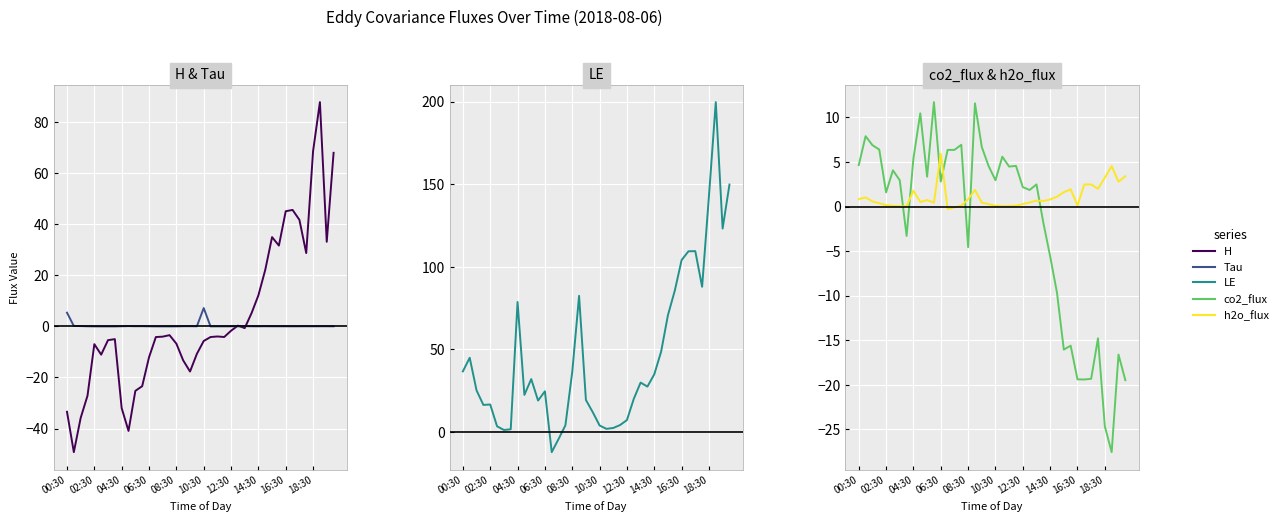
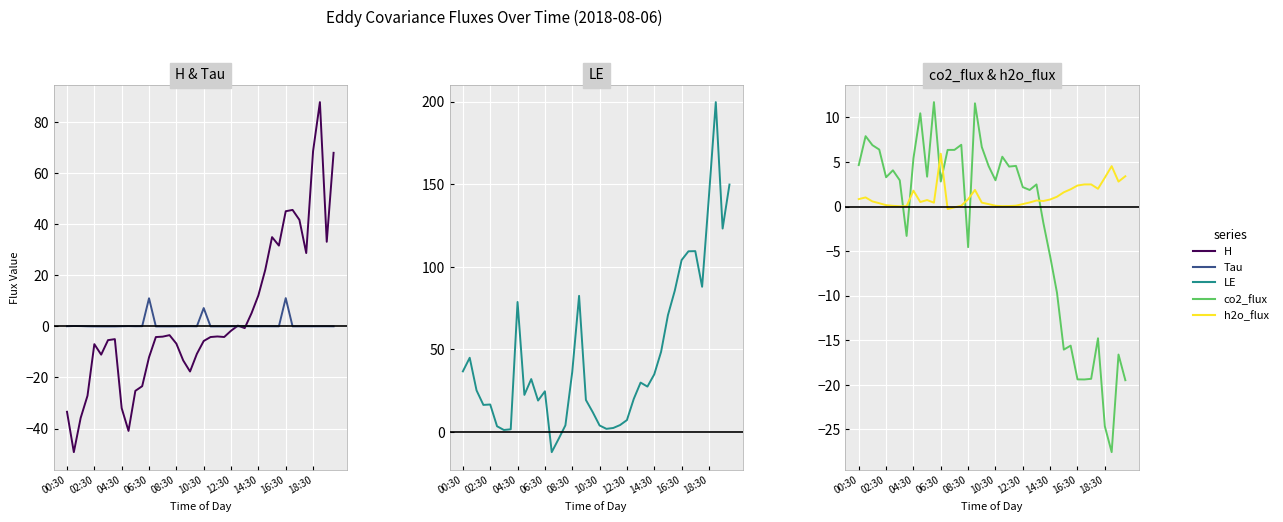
  {
    "H & Tau": {
      "H": {
        "00:30": -33,
        "02:30": -7,
        "04:30": -32,
        "06:30": -12,
        "08:30": -7,
        "10:30": -6,
        "12:30": -2,
        "14:30": 12,
        "16:30": 45,
        "18:30": 69
      },
      "Tau": {
-       "00:30": 5,
+       "00:30": 0,
        "02:30": 0,
        "04:30": 0,
-       "06:30": 0,
+       "06:30": 11,
        "08:30": 0,
        "10:30": 7,
        "12:30": 0,
        "14:30": 0,
-       "16:30": 0,
+       "16:30": 11,
        "18:30": 0
      }
    },
    "LE": {
      "00:30": 37,
      "02:30": 17,
      "04:30": 79,
      "06:30": 25,
      "08:30": 36,
      "10:30": 4,
      "12:30": 7,
      "14:30": 35,
      "16:30": 104,
      "18:30": 143
    },
    "co2_flux & h2o_flux": {
      "co2_flux": {
        "00:30": 5,
-       "02:30": 2,
+       "02:30": 3,
        "04:30": 5,
        "06:30": 3,
        "08:30": -5,
        "10:30": 3,
        "12:30": 2,
        "14:30": -6,
        "16:30": -19,
        "18:30": -25
      },
      "h2o_flux": {
        "00:30": 1,
        "02:30": 0,
        "04:30": 2,
        "06:30": 6,
        "08:30": 1,
        "10:30": 0,
        "12:30": 0,
        "14:30": 1,
-       "16:30": 0,
+       "16:30": 2,
        "18:30": 3
      }
    }
  }
